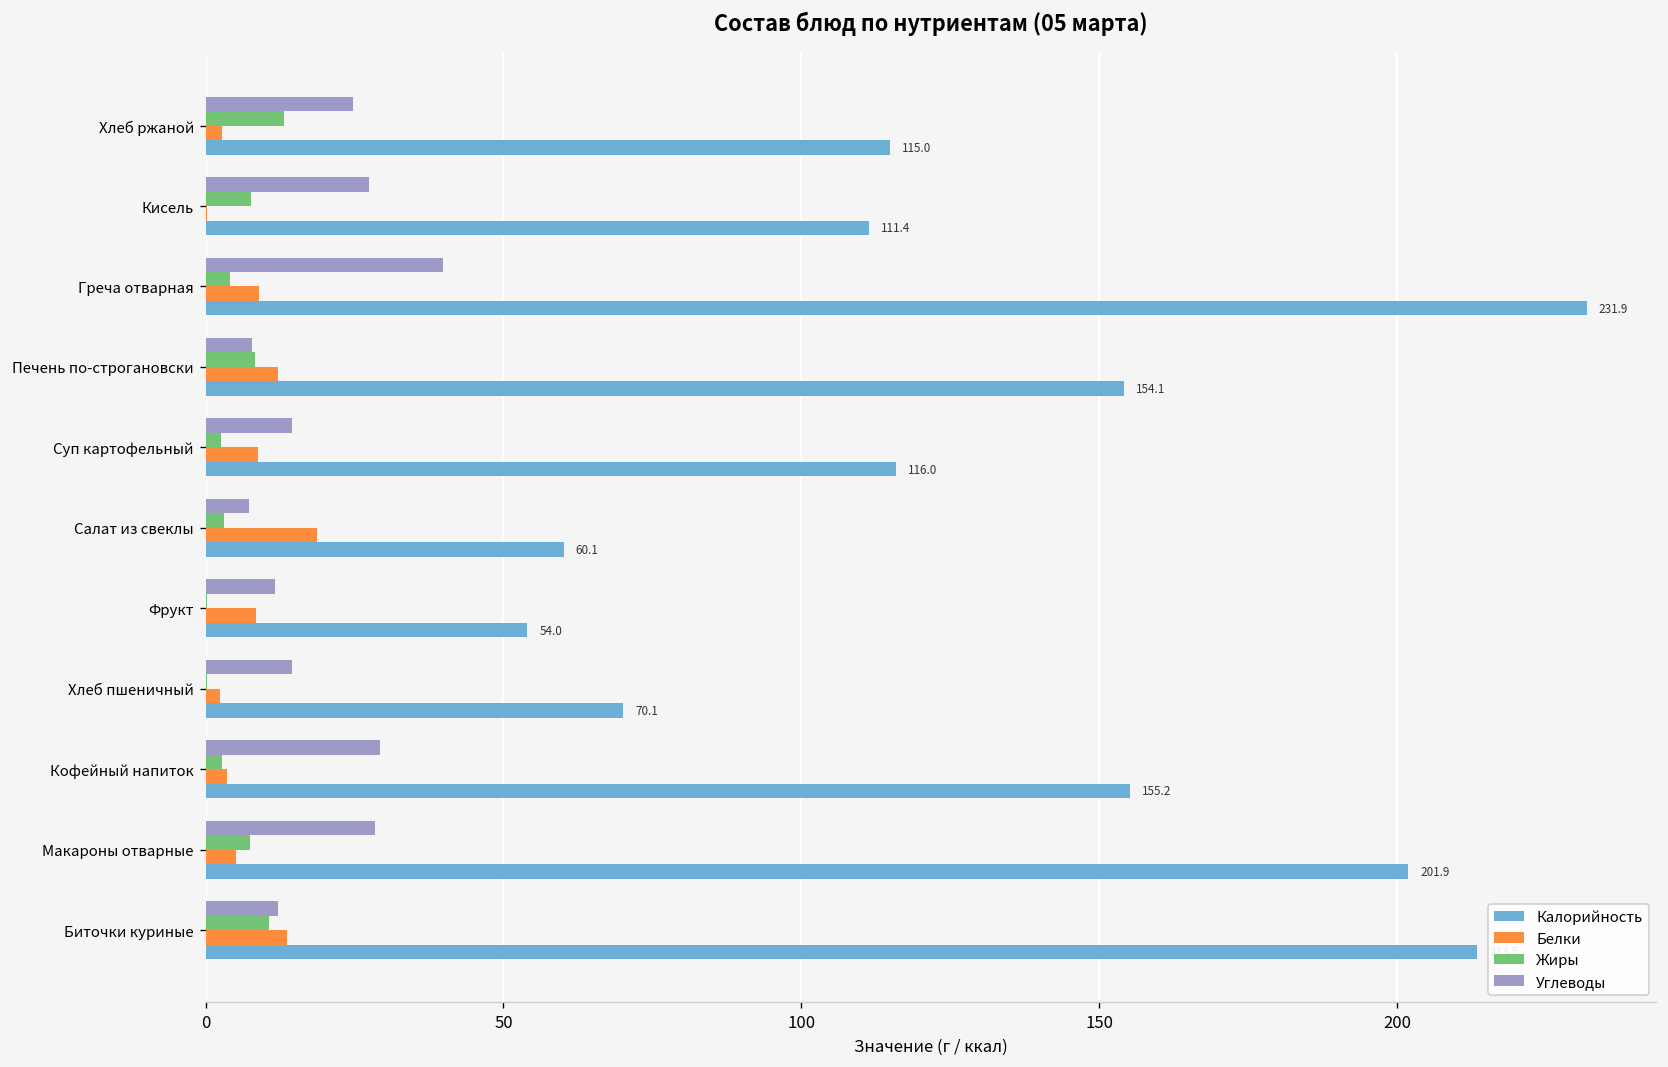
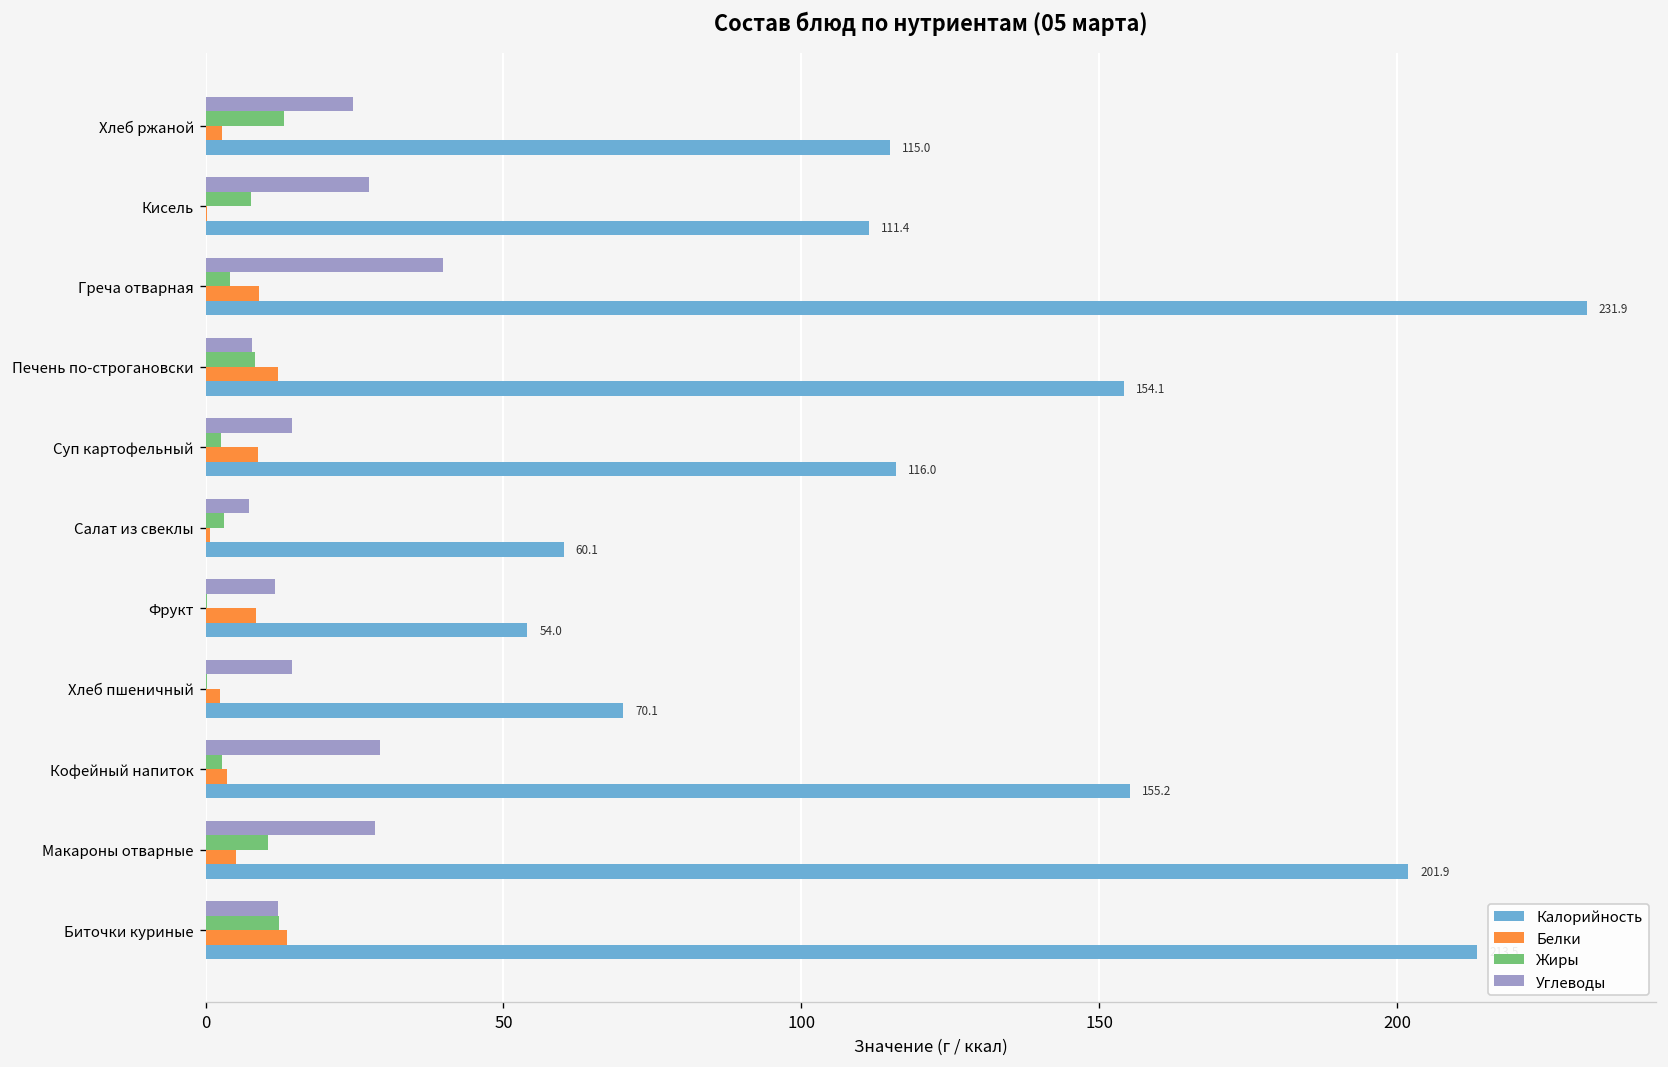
  {
    "Белки": {
      "Хлеб ржаной": 3,
      "Греча отварная": 9,
      "Печень по-строгановски": 12,
      "Суп картофельный": 9,
-     "Салат из свеклы": 19,
+     "Салат из свеклы": 1,
      "Фрукт": 9,
      "Хлеб пшеничный": 2,
      "Кофейный напиток": 4,
      "Макароны отварные": 5,
      "Биточки куриные": 14
    },
    "Жиры": {
      "Хлеб ржаной": 13,
      "Кисель": 8,
      "Греча отварная": 4,
      "Печень по-строгановски": 8,
      "Суп картофельный": 3,
      "Салат из свеклы": 3,
      "Кофейный напиток": 3,
-     "Макароны отварные": 8,
-     "Биточки куриные": 11
+     "Макароны отварные": 11,
+     "Биточки куриные": 12
    }
  }
